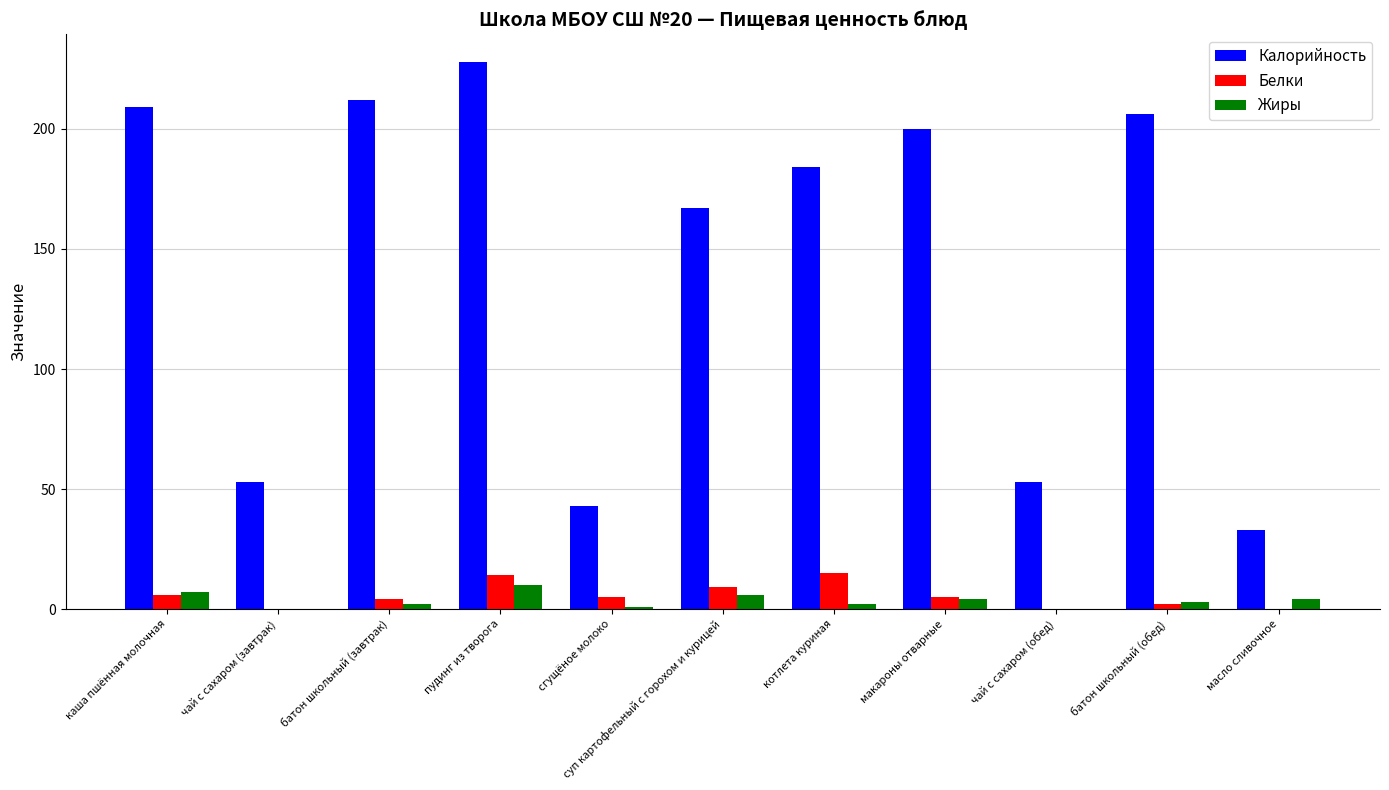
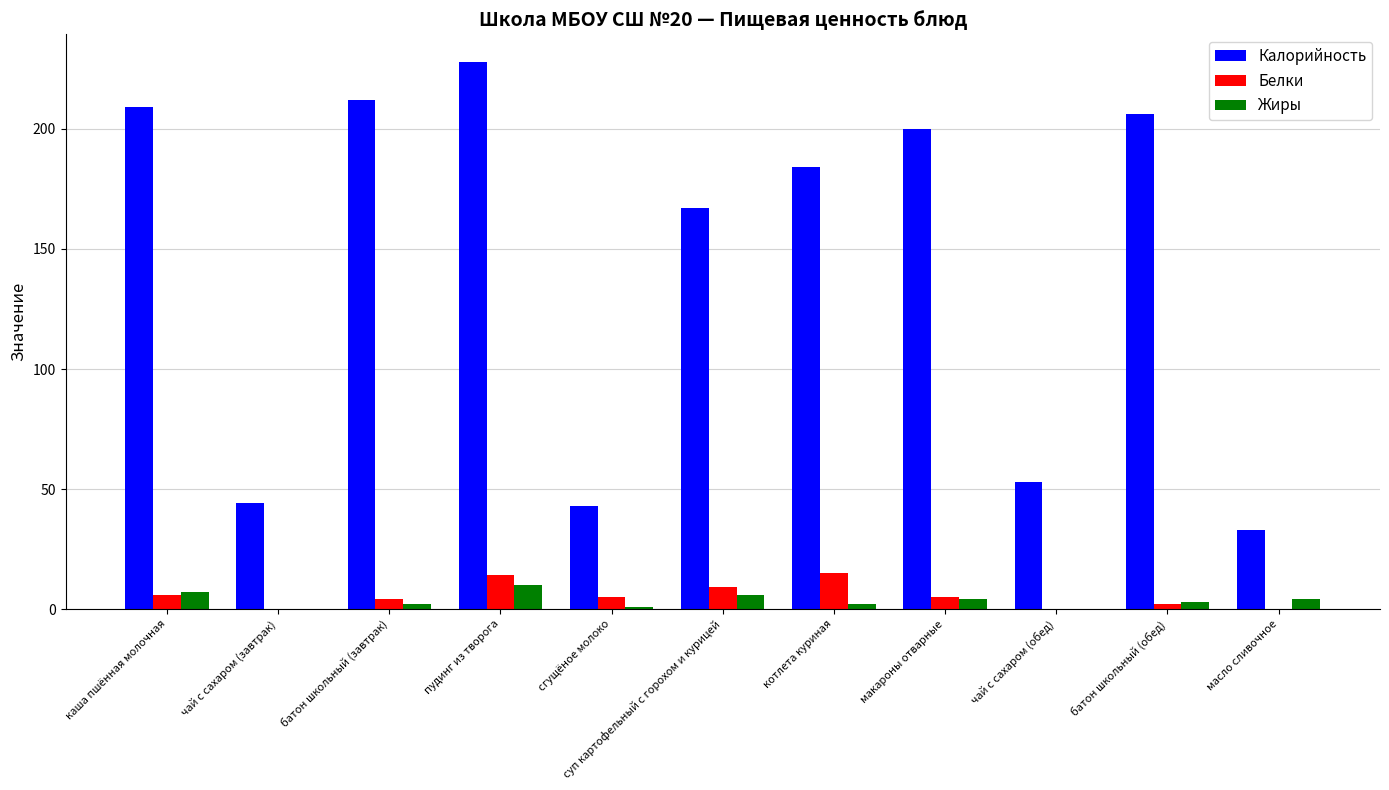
  {
    "Калорийность": {
      "каша пшённая молочная": 209,
-     "чай с сахаром (завтрак)": 53,
+     "чай с сахаром (завтрак)": 44,
      "батон школьный (завтрак)": 212,
      "пудинг из творога": 228,
      "сгущёное молоко": 43,
      "суп картофельный с горохом и курицей": 167,
      "котлета куриная": 184,
      "макароны отварные": 200,
      "чай с сахаром (обед)": 53,
      "батон школьный (обед)": 206,
      "масло сливочное": 33
    },
    "Белки": {
      "каша пшённая молочная": 6,
      "чай с сахаром (завтрак)": 0,
      "батон школьный (завтрак)": 4,
      "пудинг из творога": 14,
      "сгущёное молоко": 5,
      "суп картофельный с горохом и курицей": 9,
      "котлета куриная": 15,
      "макароны отварные": 5,
      "чай с сахаром (обед)": 0,
      "батон школьный (обед)": 2,
      "масло сливочное": 0
    },
    "Жиры": {
      "каша пшённая молочная": 7,
      "чай с сахаром (завтрак)": 0,
      "батон школьный (завтрак)": 2,
      "пудинг из творога": 10,
      "суп картофельный с горохом и курицей": 6,
      "котлета куриная": 2,
      "макароны отварные": 4,
      "чай с сахаром (обед)": 0,
      "батон школьный (обед)": 3,
      "масло сливочное": 4
    }
  }
